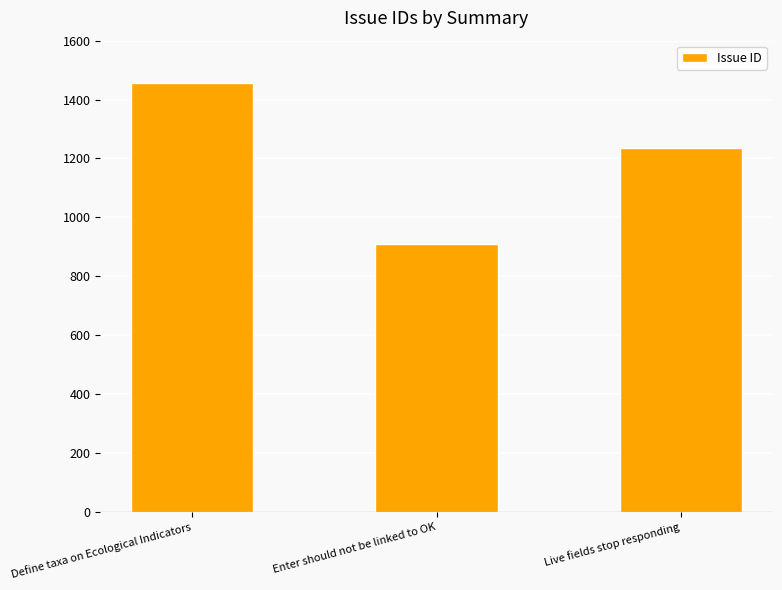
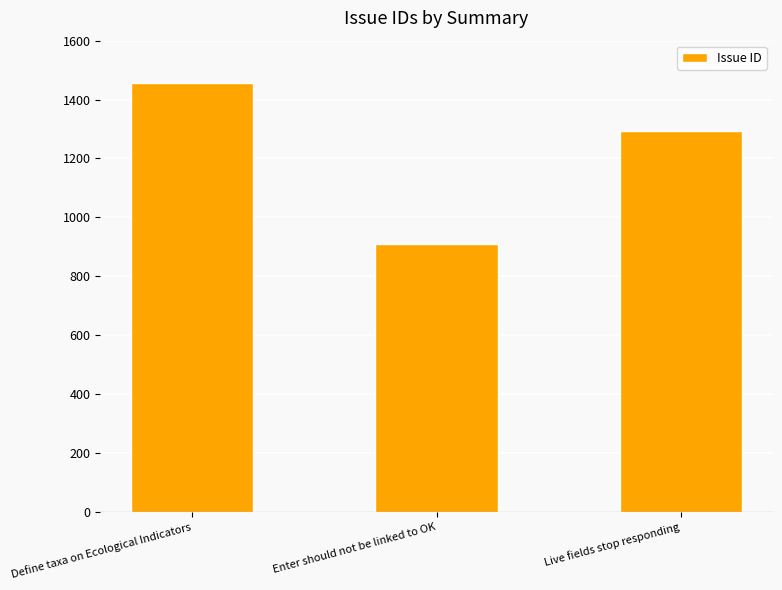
  {
    "Define taxa on Ecological Indicators": 1460,
    "Enter should not be linked to OK": 910,
-   "Live fields stop responding": 1240
+   "Live fields stop responding": 1290
  }
